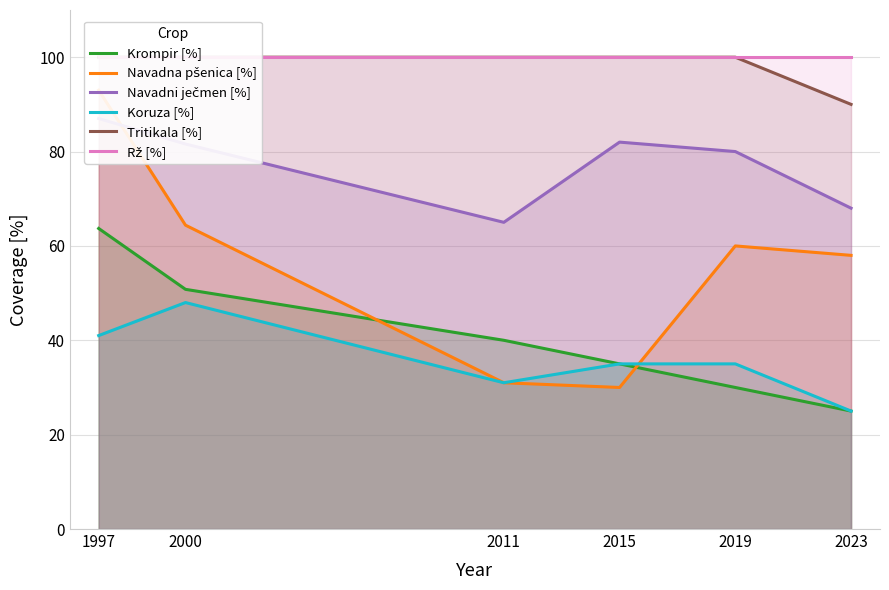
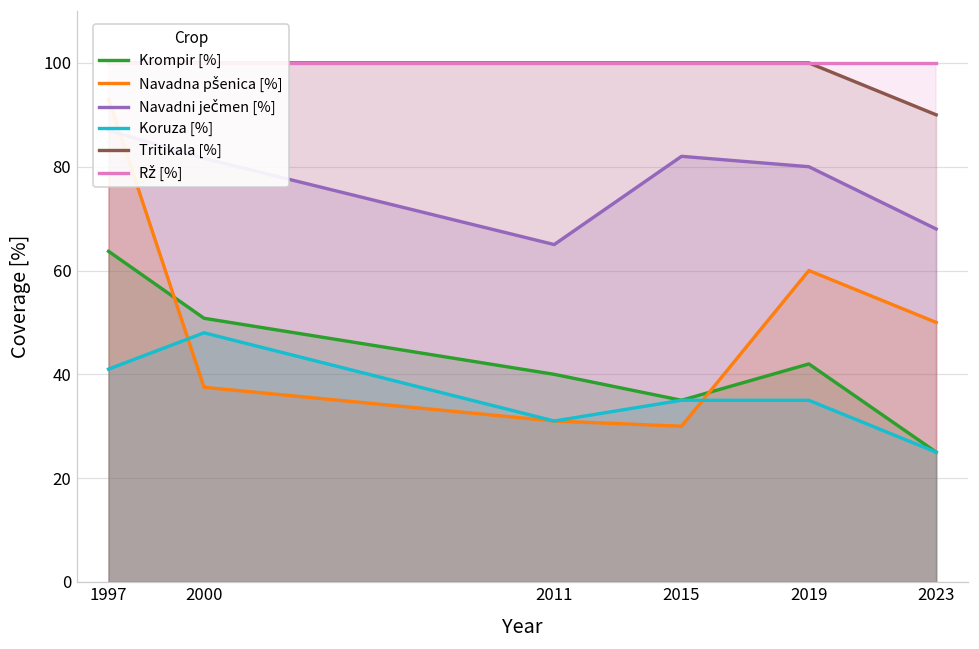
  {
    "Krompir [%]": {
      "1997": 64,
      "2000": 51,
      "2011": 40,
-     "2019": 30
+     "2019": 42
    },
    "Navadna pšenica [%]": {
-     "2000": 64,
+     "2000": 38,
      "2015": 30,
      "2019": 60,
-     "2023": 58
+     "2023": 50
    },
    "Navadni ječmen [%]": {
      "2011": 65,
      "2015": 82,
      "2019": 80,
      "2023": 68
    },
    "Koruza [%]": {
      "1997": 41,
      "2000": 48,
      "2019": 35
    },
    "Tritikala [%]": {
      "2023": 90
    },
    "Rž [%]": {
      "2023": 100
    }
  }
